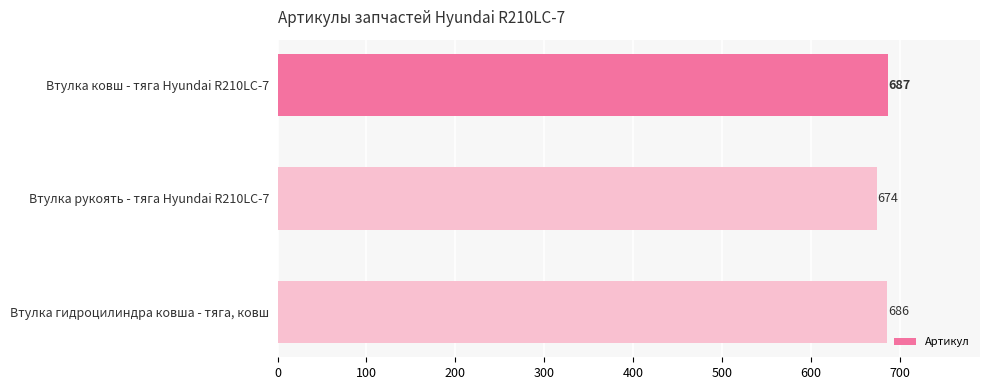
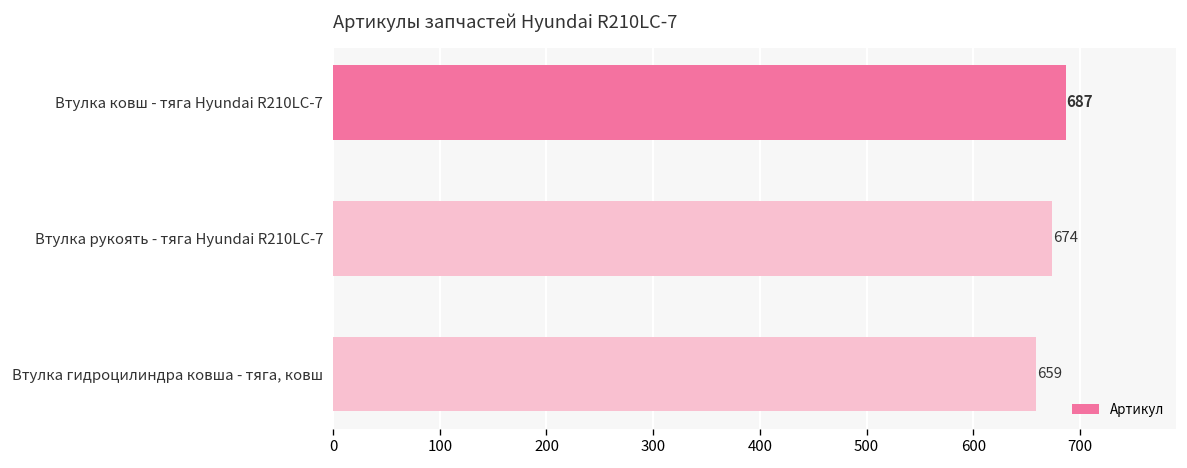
  {
    "Втулка ковш - тяга Hyundai R210LC-7": 687,
    "Втулка рукоять - тяга Hyundai R210LC-7": 674,
-   "Втулка гидроцилиндра ковша - тяга, ковш": 686
+   "Втулка гидроцилиндра ковша - тяга, ковш": 659
  }
